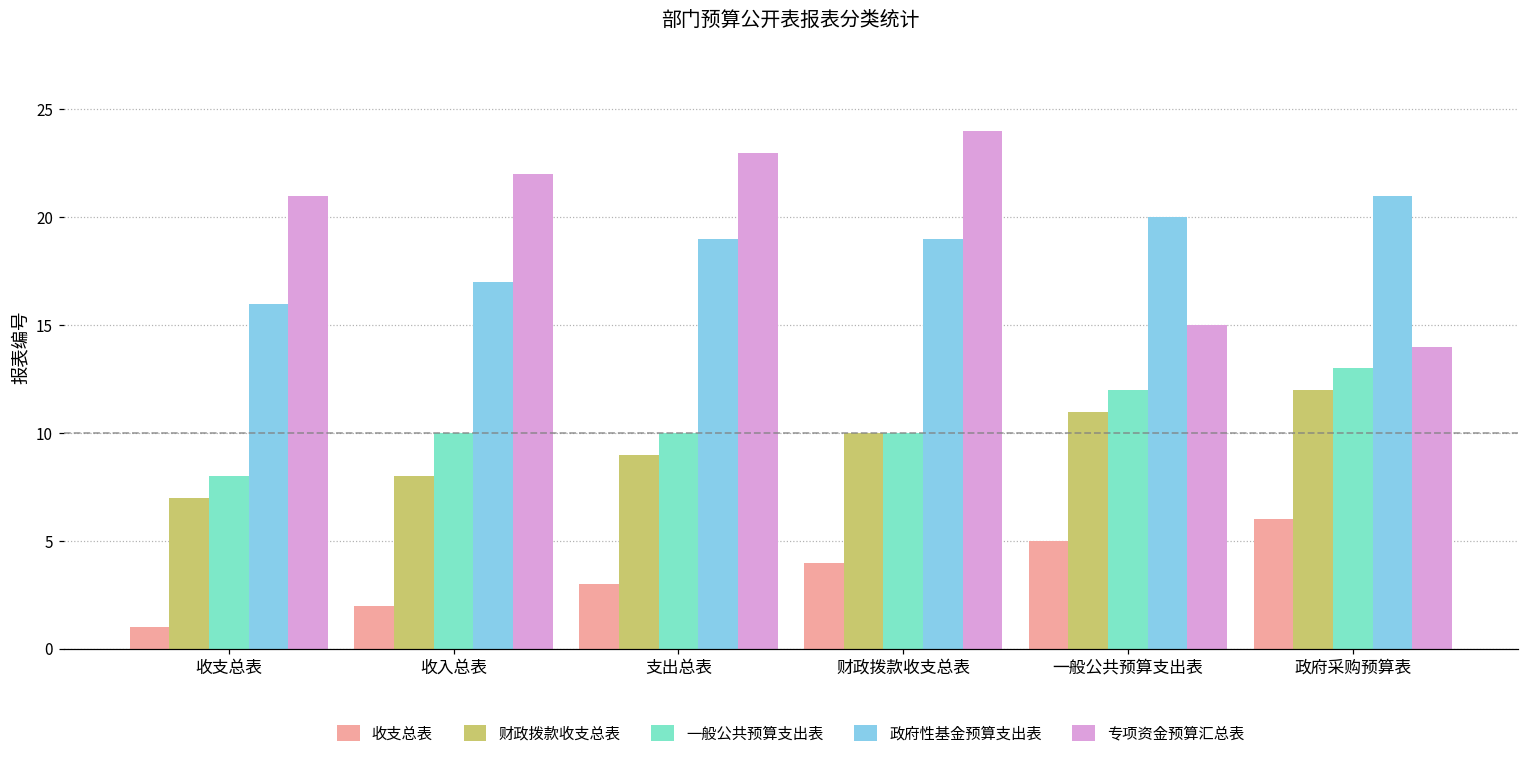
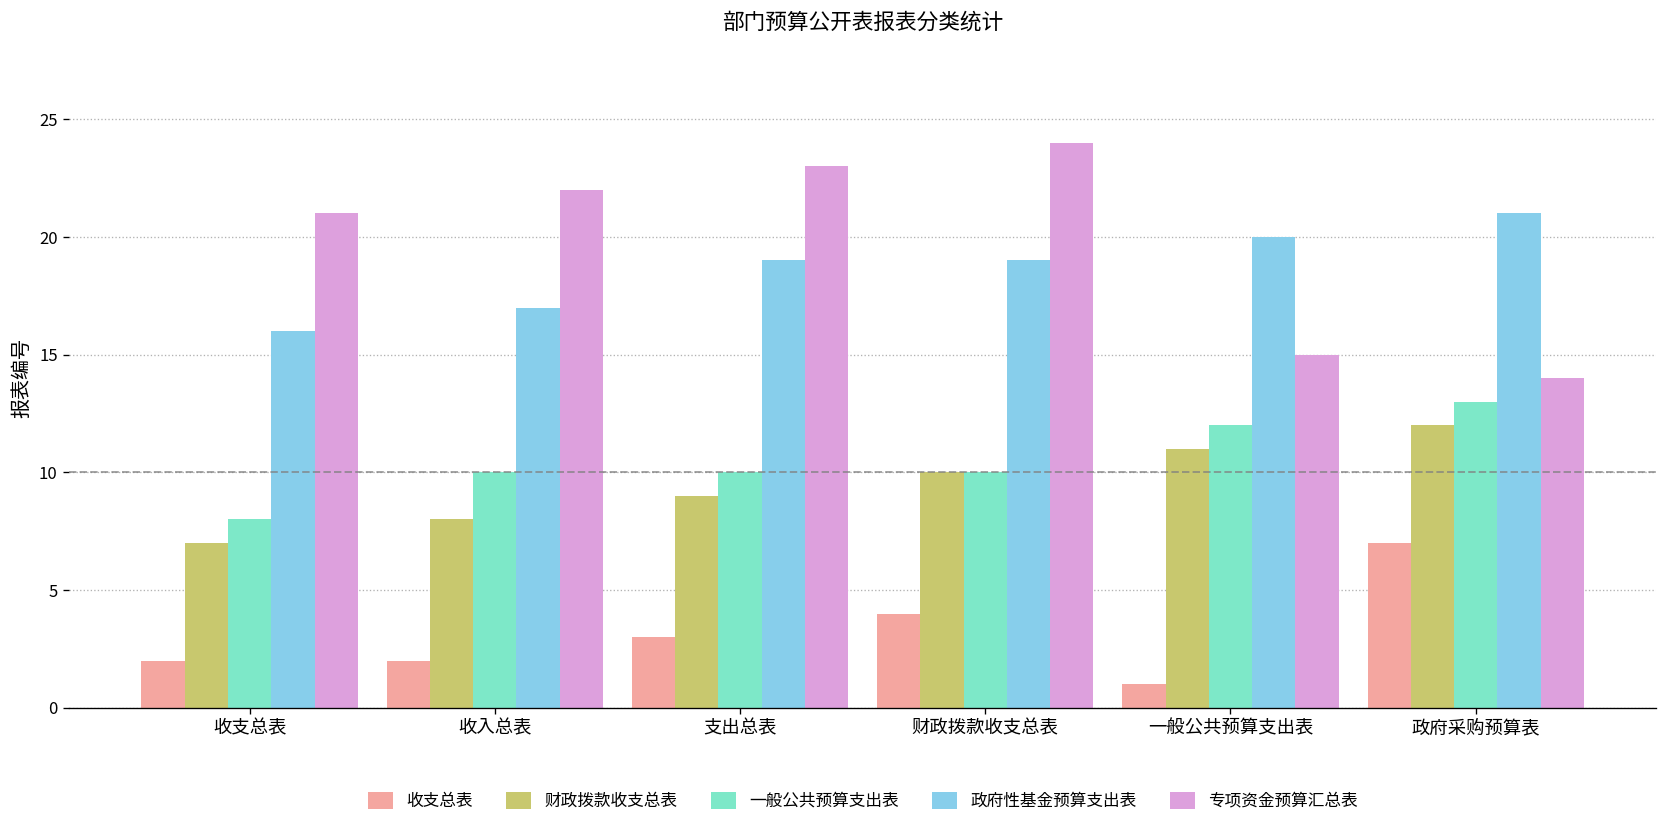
  {
    "收支总表": {
-     "收支总表": 1,
+     "收支总表": 2,
      "收入总表": 2,
      "支出总表": 3,
      "财政拨款收支总表": 4,
-     "一般公共预算支出表": 5,
-     "政府采购预算表": 6
+     "一般公共预算支出表": 1,
+     "政府采购预算表": 7
    },
    "财政拨款收支总表": {
      "收支总表": 7,
      "收入总表": 8,
      "支出总表": 9,
      "财政拨款收支总表": 10,
      "一般公共预算支出表": 11,
      "政府采购预算表": 12
    },
    "专项资金预算汇总表": {
      "收支总表": 21,
      "收入总表": 22,
      "支出总表": 23,
      "财政拨款收支总表": 24,
      "一般公共预算支出表": 15,
      "政府采购预算表": 14
    }
  }
